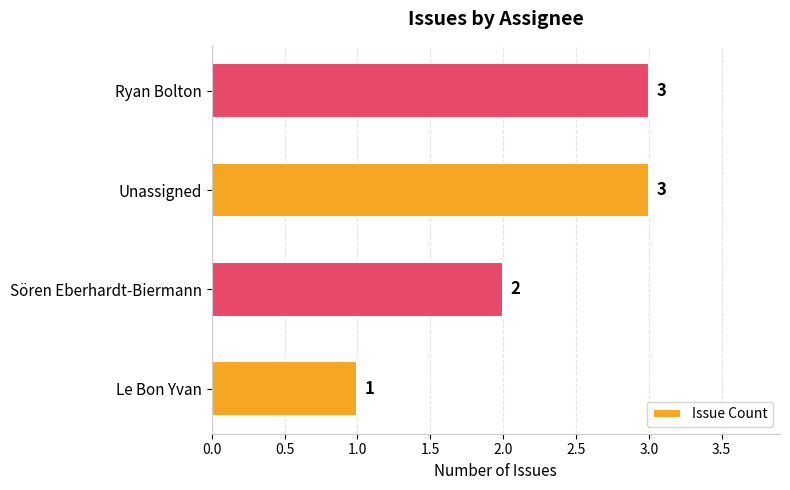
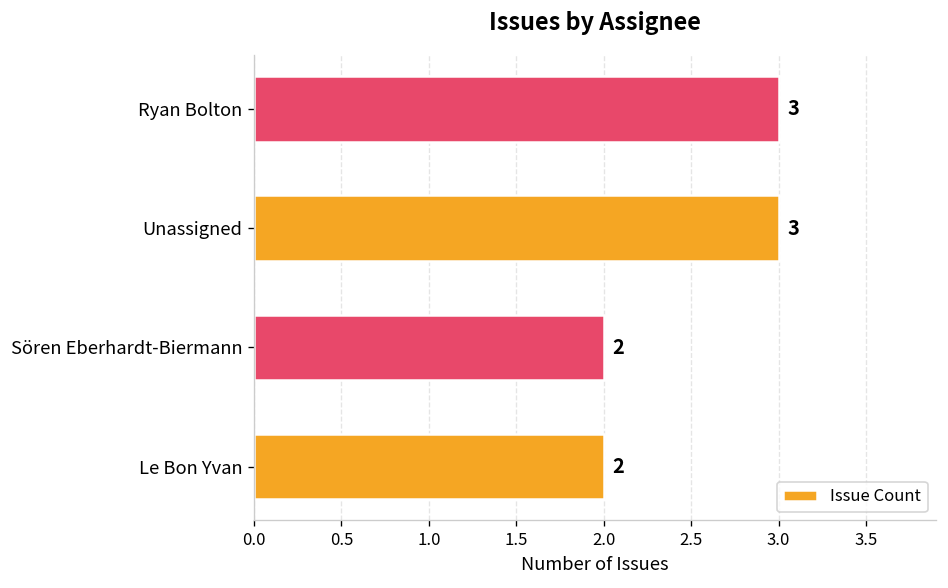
  {
    "Ryan Bolton": 3,
    "Unassigned": 3,
    "Sören Eberhardt-Biermann": 2,
-   "Le Bon Yvan": 1
+   "Le Bon Yvan": 2
  }
